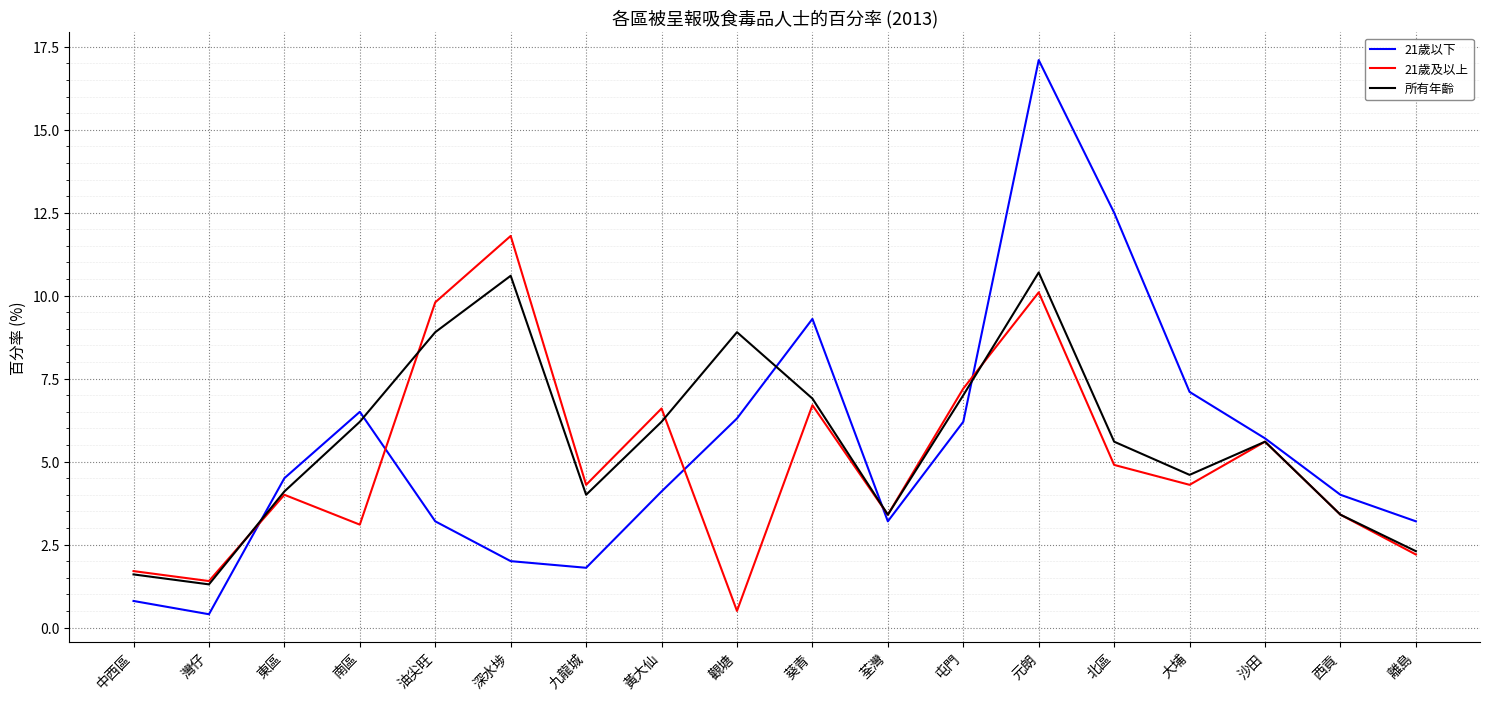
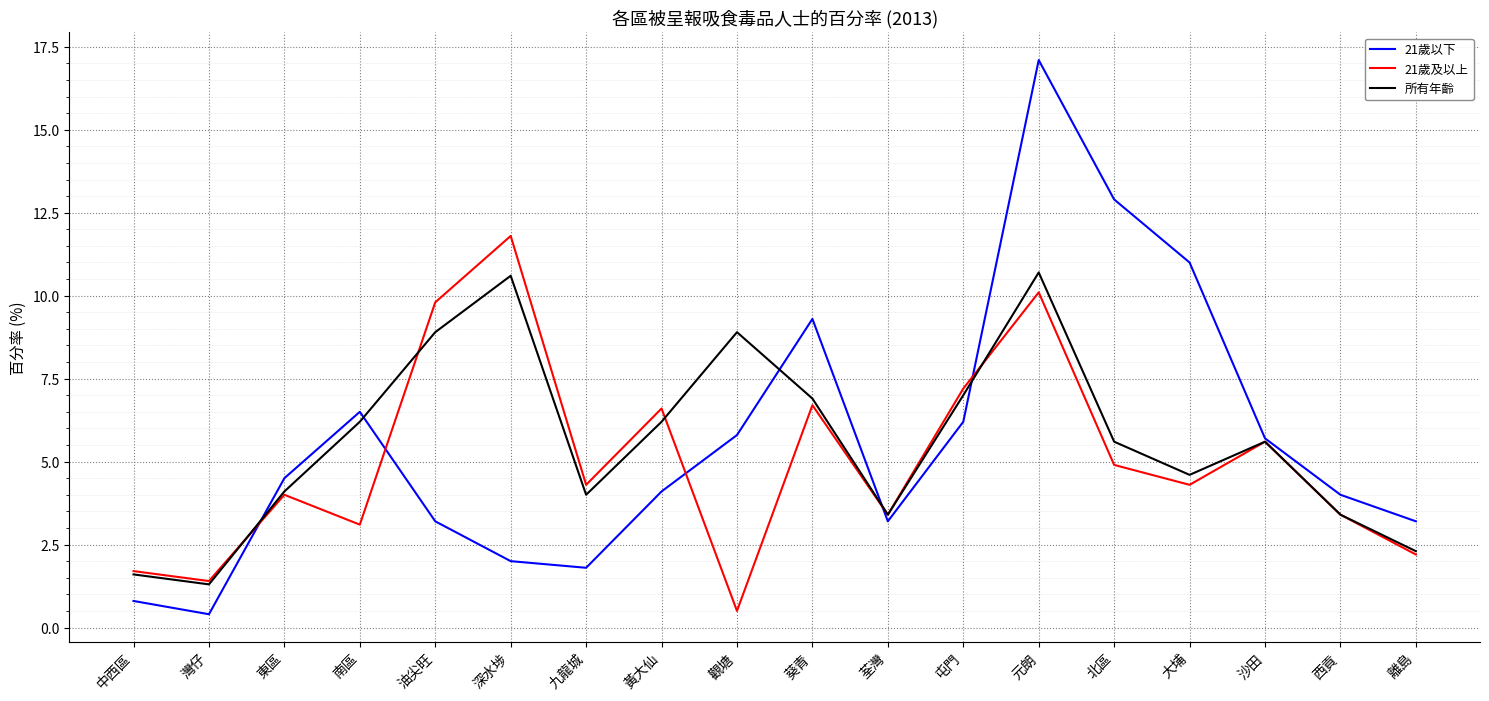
  {
    "21歲以下": {
      "中西區": 0.8,
      "灣仔": 0.4,
      "東區": 4.5,
      "南區": 6.5,
      "油尖旺": 3.2,
      "深水埗": 2.0,
      "九龍城": 1.8,
      "黃大仙": 4.1,
-     "觀塘": 6.3,
+     "觀塘": 5.8,
      "葵青": 9.3,
      "荃灣": 3.2,
      "屯門": 6.2,
      "元朗": 17.1,
-     "北區": 12.5,
-     "大埔": 7.1,
+     "北區": 12.9,
+     "大埔": 11.0,
      "沙田": 5.7,
      "西貢": 4.0,
      "離島": 3.2
    },
    "21歲及以上": {
      "中西區": 1.7,
      "灣仔": 1.4,
      "東區": 4.0,
      "南區": 3.1,
      "油尖旺": 9.8,
      "深水埗": 11.8,
      "九龍城": 4.3,
      "黃大仙": 6.6,
      "觀塘": 0.5,
      "葵青": 6.7,
      "屯門": 7.2,
      "元朗": 10.1,
      "北區": 4.9,
      "大埔": 4.3,
      "離島": 2.2
    },
    "所有年齡": {
      "中西區": 1.6,
      "灣仔": 1.3,
      "東區": 4.1,
      "南區": 6.2,
      "油尖旺": 8.9,
      "深水埗": 10.6,
      "九龍城": 4.0,
      "黃大仙": 6.2,
      "觀塘": 8.9,
      "葵青": 6.9,
      "屯門": 7.0,
      "元朗": 10.7,
      "北區": 5.6,
      "大埔": 4.6,
      "離島": 2.3
    }
  }
